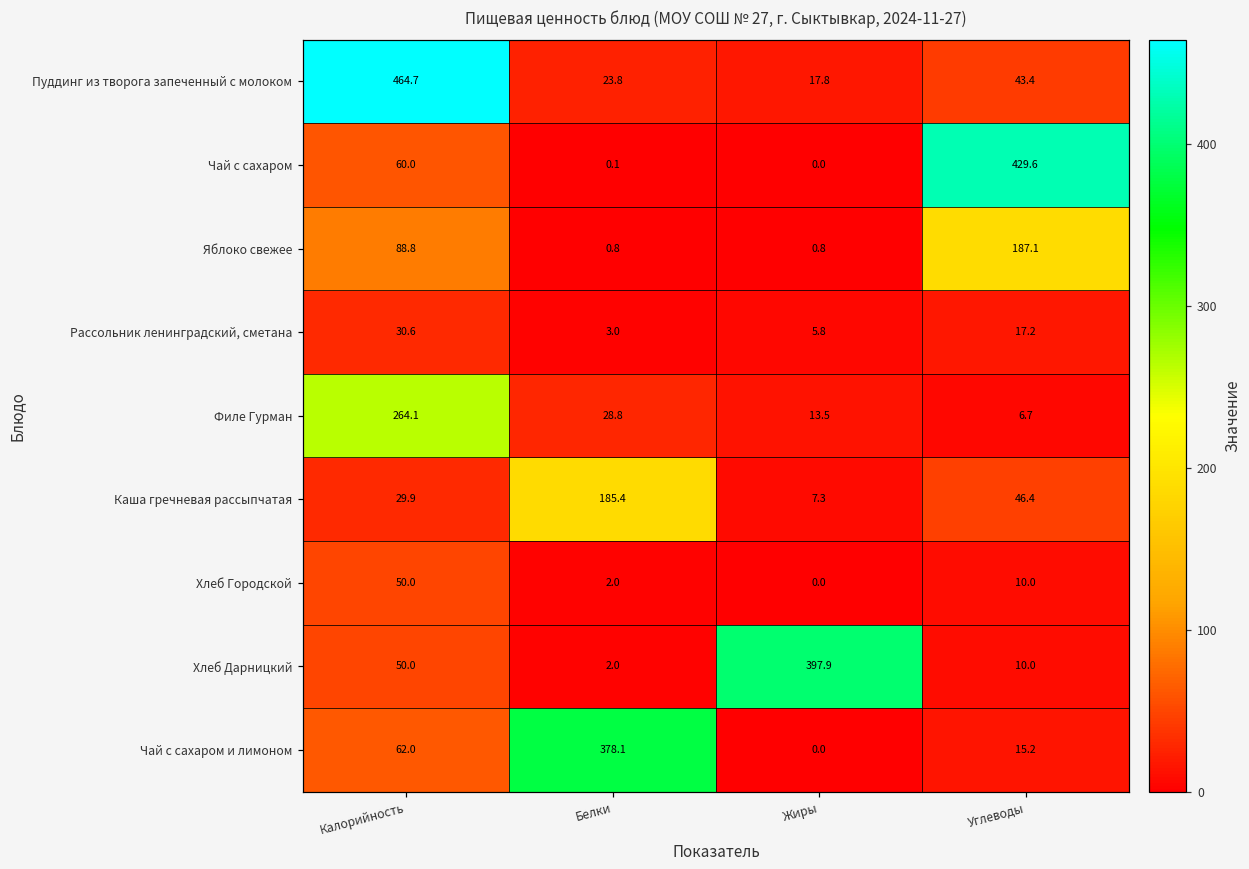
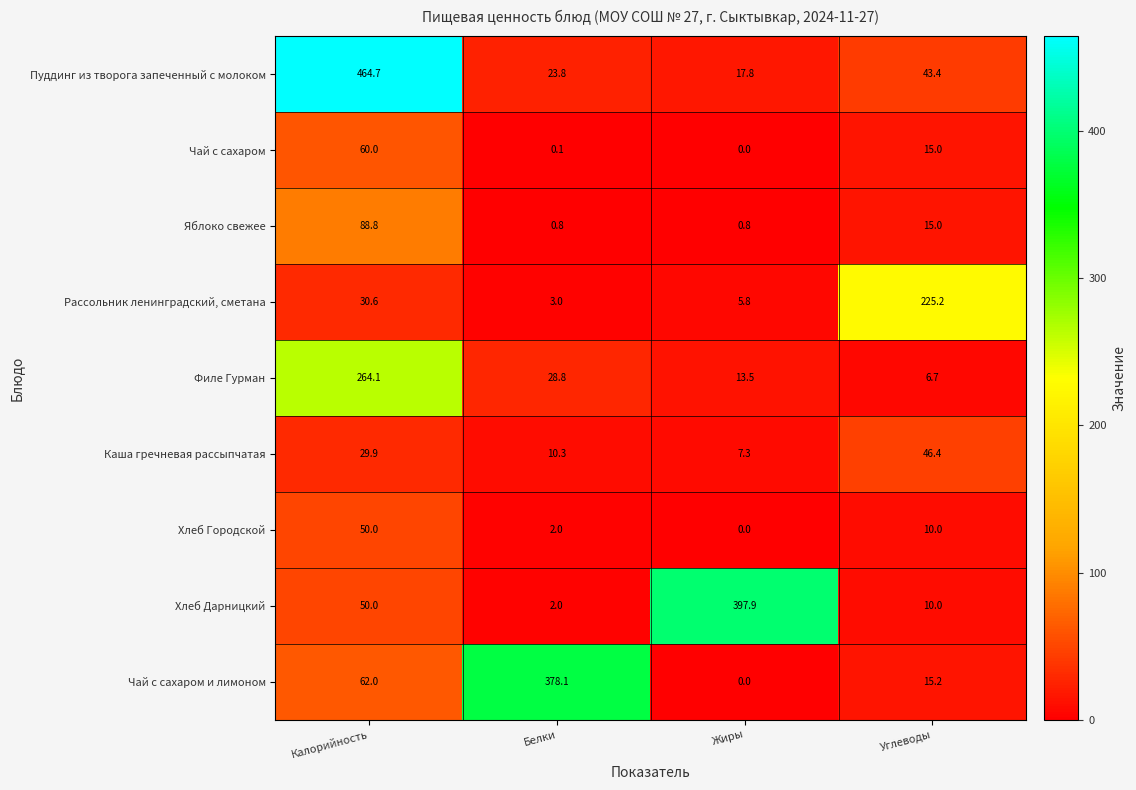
  {
    "Пуддинг из творога запеченный с молоком": {
      "Калорийность": 464.7,
      "Белки": 23.8,
      "Жиры": 17.8,
      "Углеводы": 43.4
    },
    "Чай с сахаром": {
      "Калорийность": 60.0,
      "Белки": 0.1,
      "Жиры": 0.0,
-     "Углеводы": 429.6
+     "Углеводы": 15.0
    },
    "Яблоко свежее": {
      "Калорийность": 88.8,
      "Белки": 0.8,
      "Жиры": 0.8,
-     "Углеводы": 187.1
+     "Углеводы": 15.0
    },
    "Рассольник ленинградский, сметана": {
      "Калорийность": 30.6,
      "Белки": 3.0,
      "Жиры": 5.8,
-     "Углеводы": 17.2
+     "Углеводы": 225.2
    },
    "Филе Гурман": {
      "Калорийность": 264.1,
      "Белки": 28.8,
      "Жиры": 13.5,
      "Углеводы": 6.7
    },
    "Каша гречневая рассыпчатая": {
      "Калорийность": 29.9,
-     "Белки": 185.4,
+     "Белки": 10.3,
      "Жиры": 7.3,
      "Углеводы": 46.4
    },
    "Хлеб Городской": {
      "Калорийность": 50.0,
      "Белки": 2.0,
      "Жиры": 0.0,
      "Углеводы": 10.0
    },
    "Хлеб Дарницкий": {
      "Калорийность": 50.0,
      "Белки": 2.0,
      "Жиры": 397.9,
      "Углеводы": 10.0
    },
    "Чай с сахаром и лимоном": {
      "Калорийность": 62.0,
      "Белки": 378.1,
      "Жиры": 0.0,
      "Углеводы": 15.2
    }
  }
